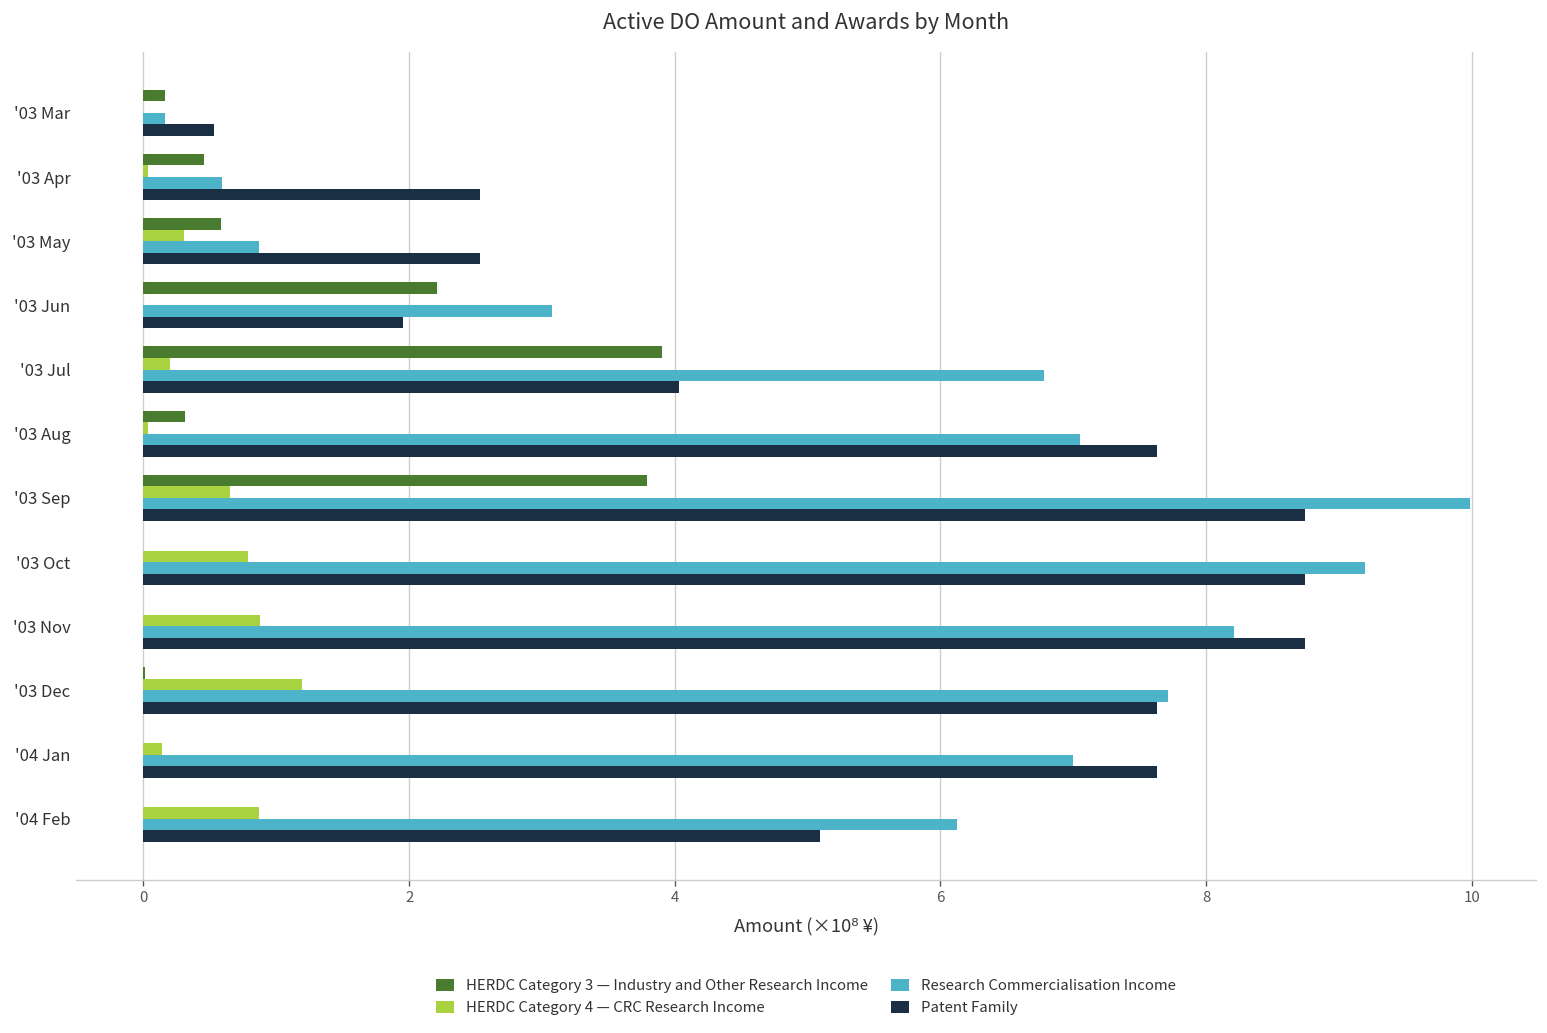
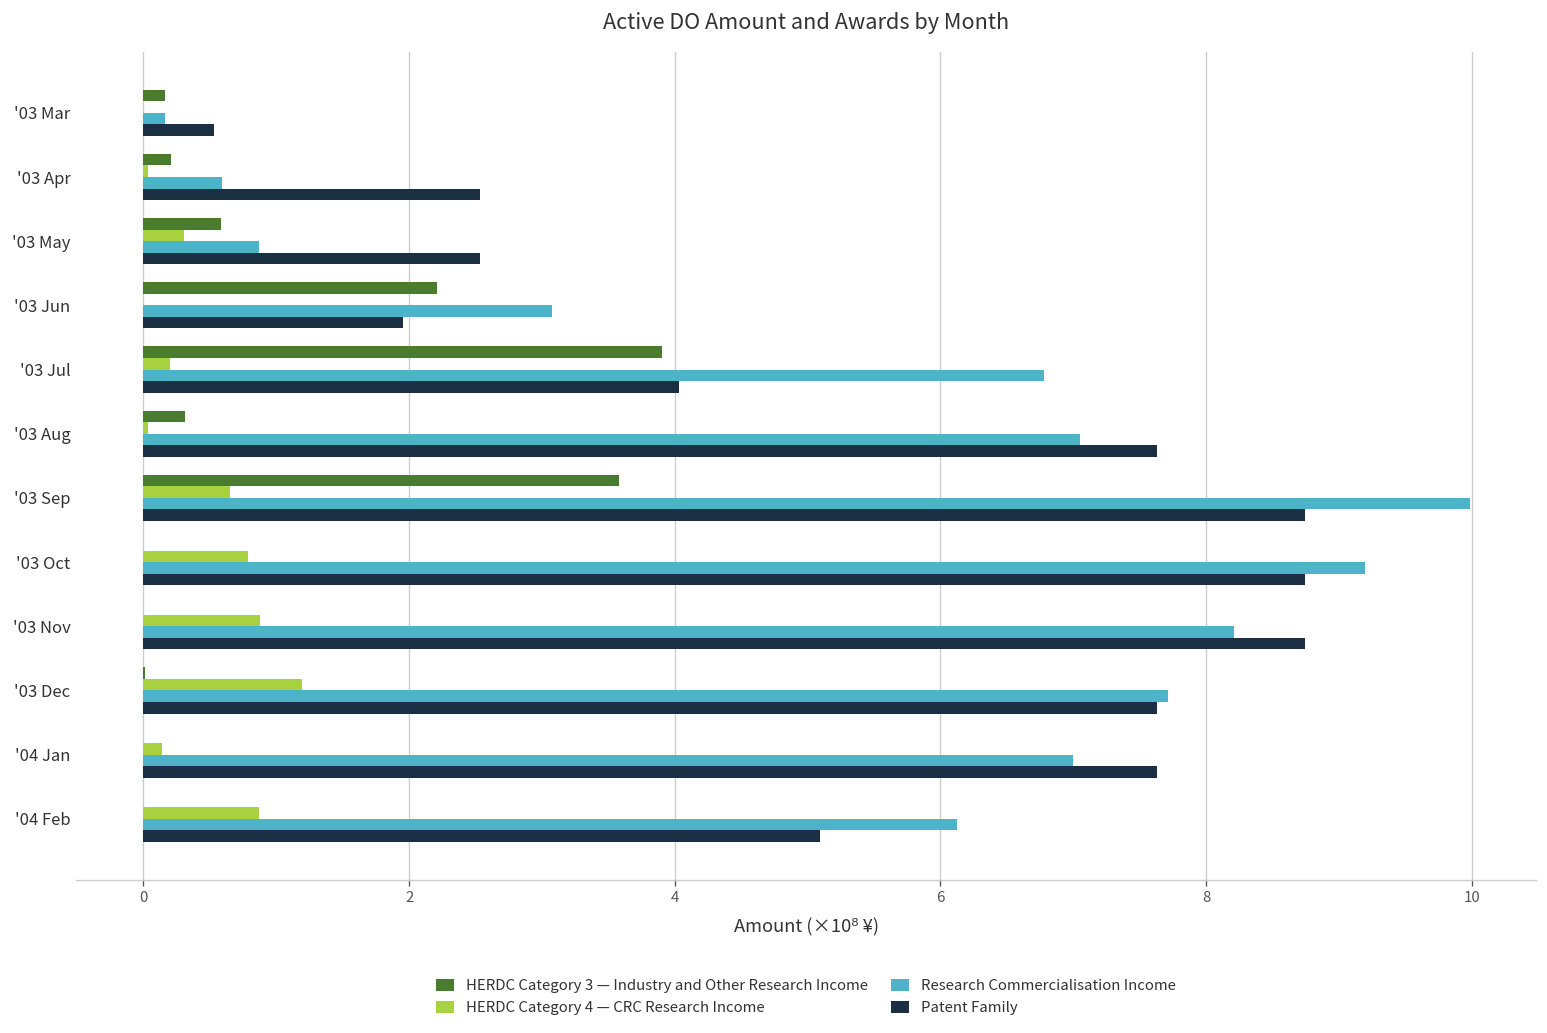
  {
    "HERDC Category 3 — Industry and Other Research Income": {
      "'03 Mar": 0.17,
-     "'03 Apr": 0.46,
+     "'03 Apr": 0.21,
      "'03 May": 0.58,
      "'03 Jun": 2.21,
      "'03 Jul": 3.91,
      "'03 Aug": 0.31,
-     "'03 Sep": 3.79,
+     "'03 Sep": 3.58,
      "'03 Oct": 0.00,
      "'03 Nov": 0.00,
      "'04 Jan": 0.00
    },
    "HERDC Category 4 — CRC Research Income": {
      "'03 Mar": 0.00,
      "'03 Apr": 0.03,
      "'03 May": 0.31,
      "'03 Jun": 0.00,
      "'03 Jul": 0.20,
      "'03 Aug": 0.04,
      "'03 Sep": 0.65,
      "'03 Oct": 0.78,
      "'03 Nov": 0.87,
      "'03 Dec": 1.19,
      "'04 Jan": 0.14,
      "'04 Feb": 0.87
    },
    "Research Commercialisation Income": {
      "'03 Mar": 0.17,
      "'03 Apr": 0.59,
      "'03 May": 0.87,
      "'03 Jun": 3.08,
      "'03 Jul": 6.78,
      "'03 Aug": 7.05,
      "'03 Sep": 9.98,
      "'03 Oct": 9.20,
      "'03 Nov": 8.21,
      "'03 Dec": 7.71,
      "'04 Jan": 7.00,
      "'04 Feb": 6.12
    },
    "Patent Family": {
      "'03 Mar": 0.53,
      "'03 Apr": 2.53,
      "'03 May": 2.53,
      "'03 Jun": 1.95,
      "'03 Jul": 4.03,
      "'03 Aug": 7.63,
      "'03 Sep": 8.74,
      "'03 Oct": 8.74,
      "'03 Nov": 8.74,
      "'03 Dec": 7.63,
      "'04 Jan": 7.63,
      "'04 Feb": 5.10
    }
  }
